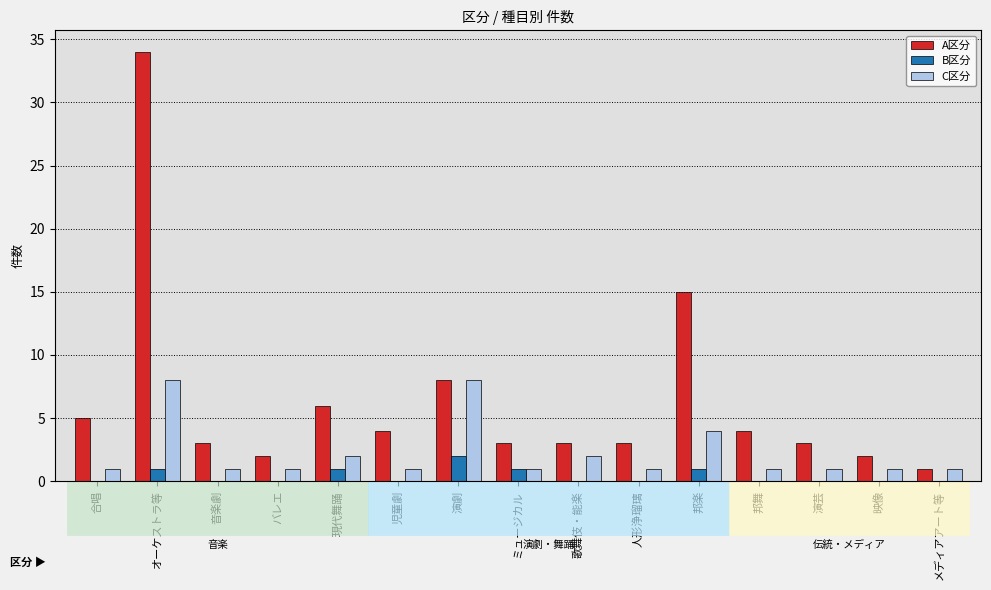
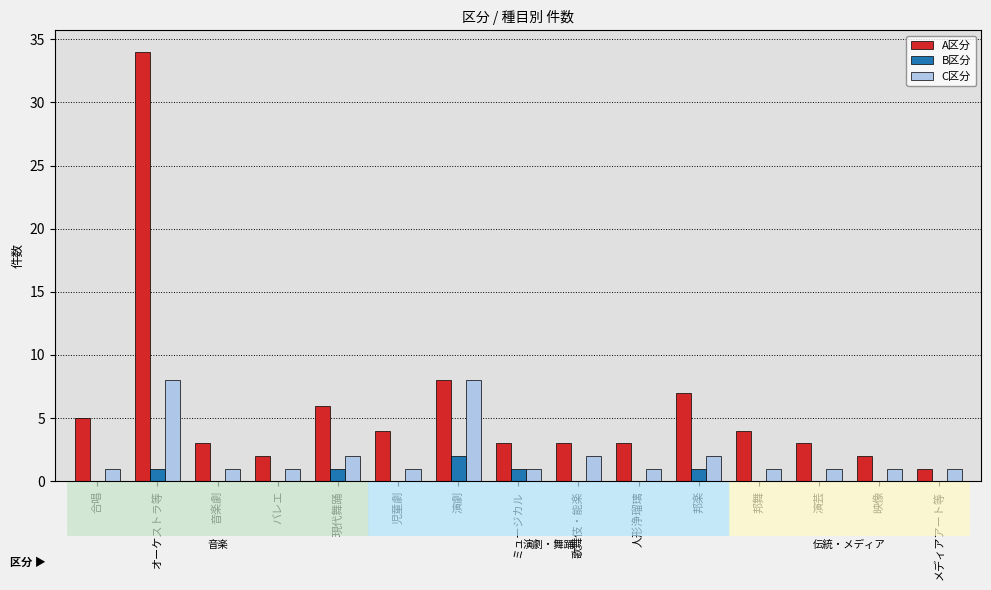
  {
    "A区分": {
      "合唱": 5,
      "オーケストラ等": 34,
      "音楽劇": 3,
      "バレエ": 2,
      "現代舞踊": 6,
      "児童劇": 4,
      "演劇": 8,
      "ミュージカル": 3,
      "歌舞伎・能楽": 3,
      "人形浄瑠璃": 3,
-     "邦楽": 15,
+     "邦楽": 7,
      "邦舞": 4,
      "演芸": 3,
      "映像": 2,
      "メディアアート等": 1
    },
    "B区分": {
      "オーケストラ等": 1,
      "現代舞踊": 1,
      "演劇": 2,
      "ミュージカル": 1,
      "邦楽": 1
    },
    "C区分": {
      "合唱": 1,
      "オーケストラ等": 8,
      "音楽劇": 1,
      "バレエ": 1,
      "現代舞踊": 2,
      "児童劇": 1,
      "演劇": 8,
      "ミュージカル": 1,
      "歌舞伎・能楽": 2,
      "人形浄瑠璃": 1,
-     "邦楽": 4,
+     "邦楽": 2,
      "邦舞": 1,
      "演芸": 1,
      "映像": 1,
      "メディアアート等": 1
    }
  }
